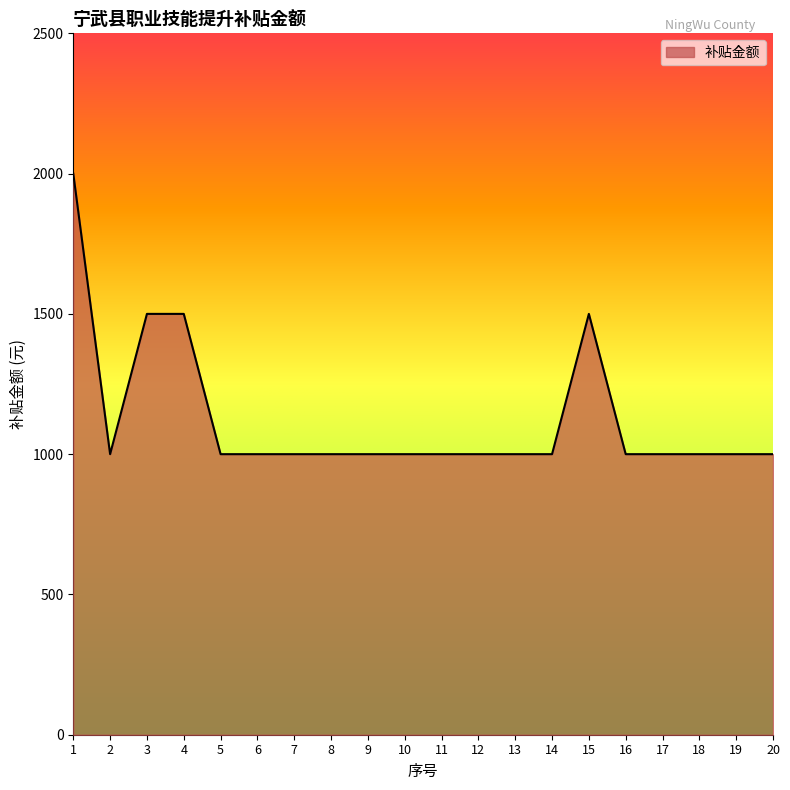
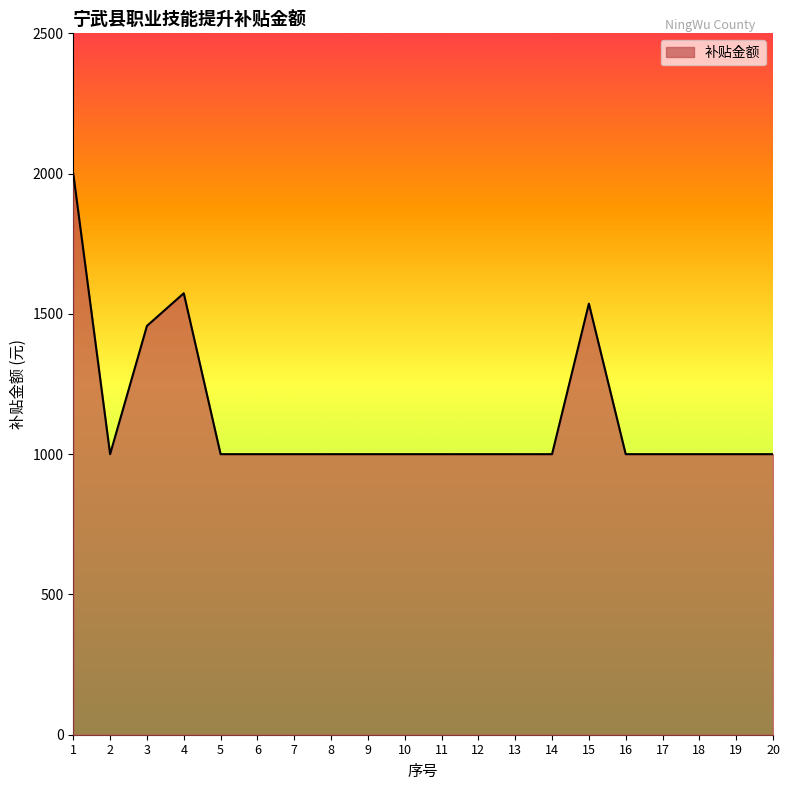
  {
    "1": 2000,
    "2": 1000,
-   "3": 1500,
-   "4": 1500,
+   "3": 1460,
+   "4": 1570,
    "5": 1000,
    "6": 1000,
    "7": 1000,
    "8": 1000,
    "9": 1000,
    "10": 1000,
    "11": 1000,
    "12": 1000,
    "13": 1000,
    "14": 1000,
-   "15": 1500,
+   "15": 1540,
    "16": 1000,
    "17": 1000,
    "18": 1000,
    "19": 1000,
    "20": 1000
  }
